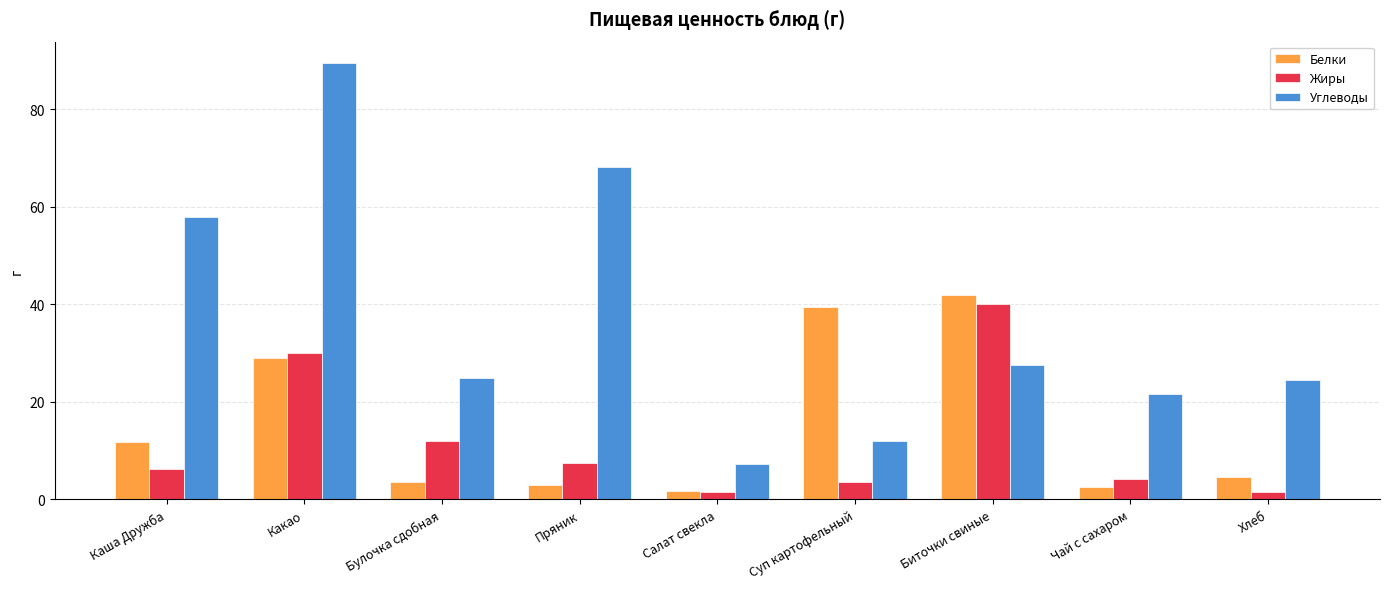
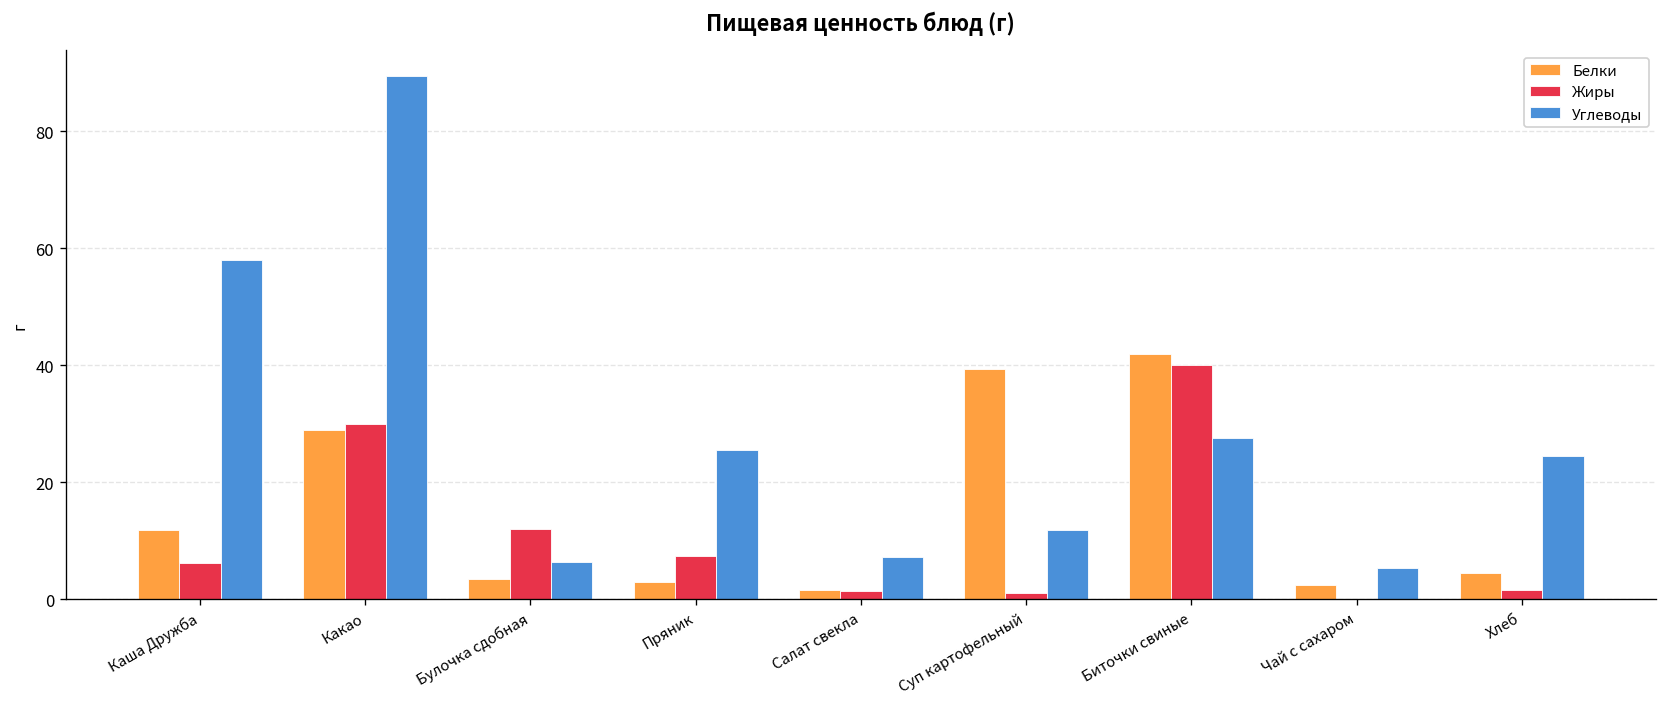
  {
    "Белки": {
      "Каша Дружба": 12,
      "Какао": 29,
      "Булочка сдобная": 4,
      "Пряник": 3,
      "Салат свекла": 2,
      "Суп картофельный": 39,
      "Биточки свиные": 42,
      "Чай с сахаром": 3,
      "Хлеб": 5
    },
    "Жиры": {
      "Каша Дружба": 6,
      "Какао": 30,
      "Булочка сдобная": 12,
      "Пряник": 8,
      "Салат свекла": 2,
-     "Суп картофельный": 4,
+     "Суп картофельный": 1,
      "Биточки свиные": 40,
-     "Чай с сахаром": 4,
+     "Чай с сахаром": 0,
      "Хлеб": 2
    },
    "Углеводы": {
      "Каша Дружба": 58,
      "Какао": 89,
-     "Булочка сдобная": 25,
-     "Пряник": 68,
+     "Булочка сдобная": 6,
+     "Пряник": 26,
      "Салат свекла": 7,
      "Суп картофельный": 12,
      "Биточки свиные": 28,
-     "Чай с сахаром": 22,
+     "Чай с сахаром": 5,
      "Хлеб": 25
    }
  }
